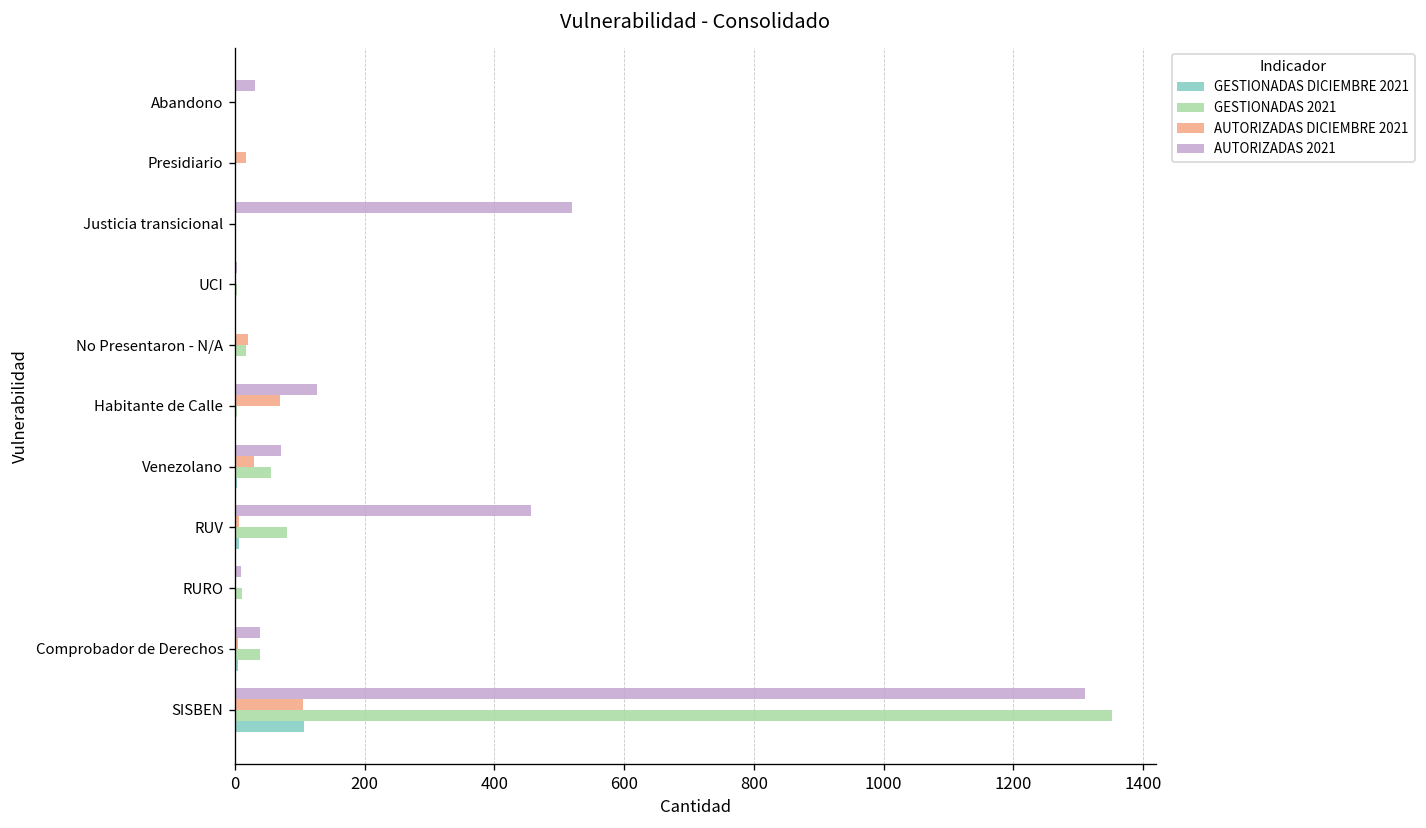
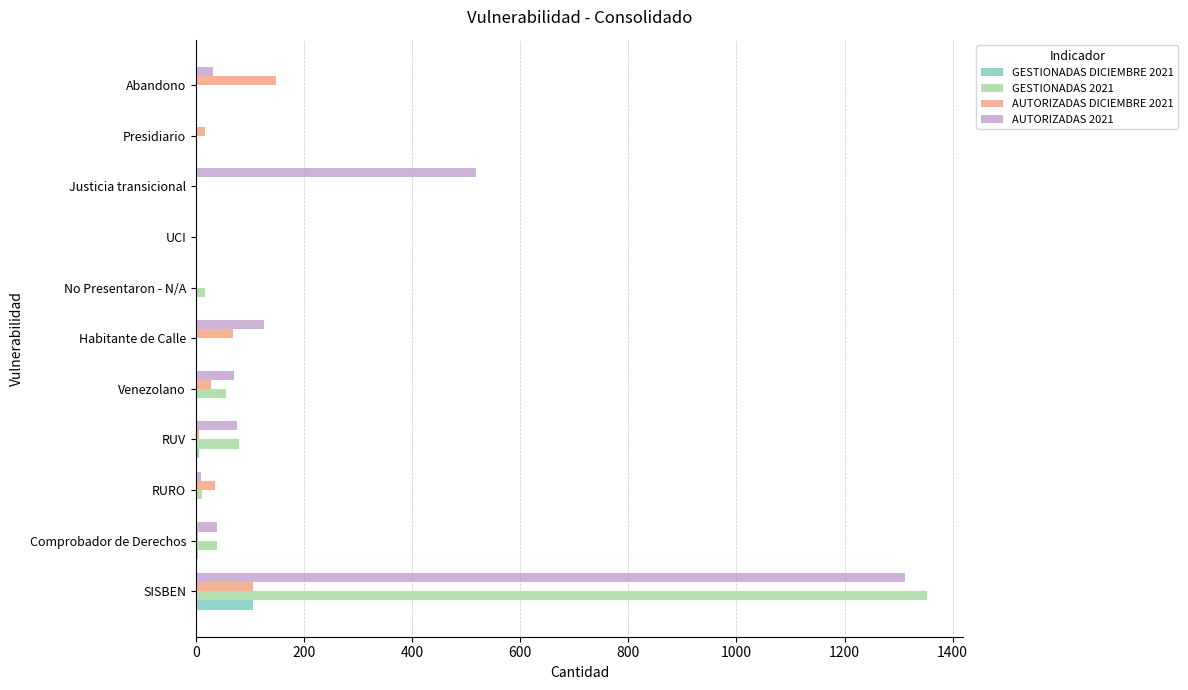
  {
    "AUTORIZADAS DICIEMBRE 2021": {
-     "Abandono": 0,
+     "Abandono": 150,
      "Presidiario": 20,
      "Justicia transicional": 0,
      "UCI": 0,
-     "No Presentaron - N/A": 20,
+     "No Presentaron - N/A": 0,
      "Habitante de Calle": 70,
      "Venezolano": 30,
      "RUV": 10,
-     "RURO": 0,
+     "RURO": 40,
      "Comprobador de Derechos": 10,
      "SISBEN": 110
    },
    "AUTORIZADAS 2021": {
      "Abandono": 30,
      "Justicia transicional": 520,
      "No Presentaron - N/A": 0,
      "Habitante de Calle": 130,
      "Venezolano": 70,
-     "RUV": 460,
+     "RUV": 80,
      "RURO": 10,
      "Comprobador de Derechos": 40,
      "SISBEN": 1310
    }
  }
